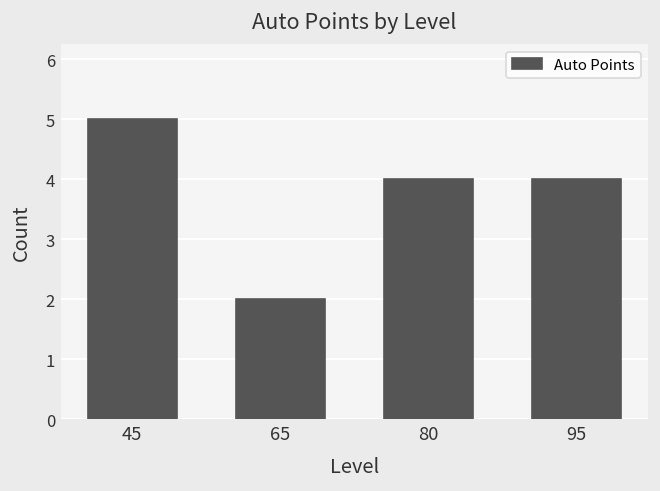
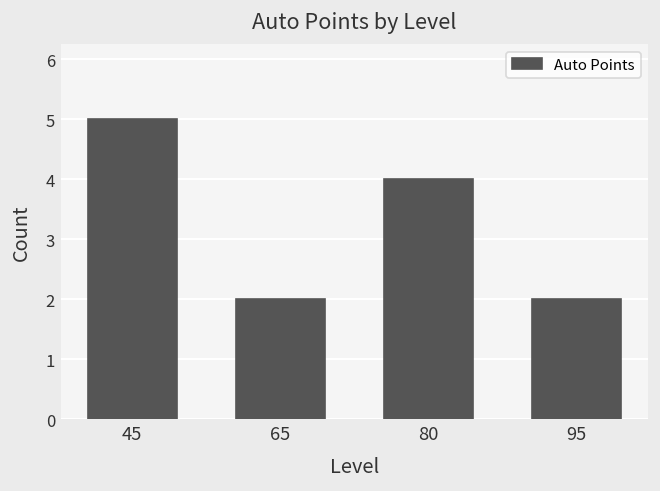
  {
    "45": 5,
    "65": 2,
    "80": 4,
-   "95": 4
+   "95": 2
  }
